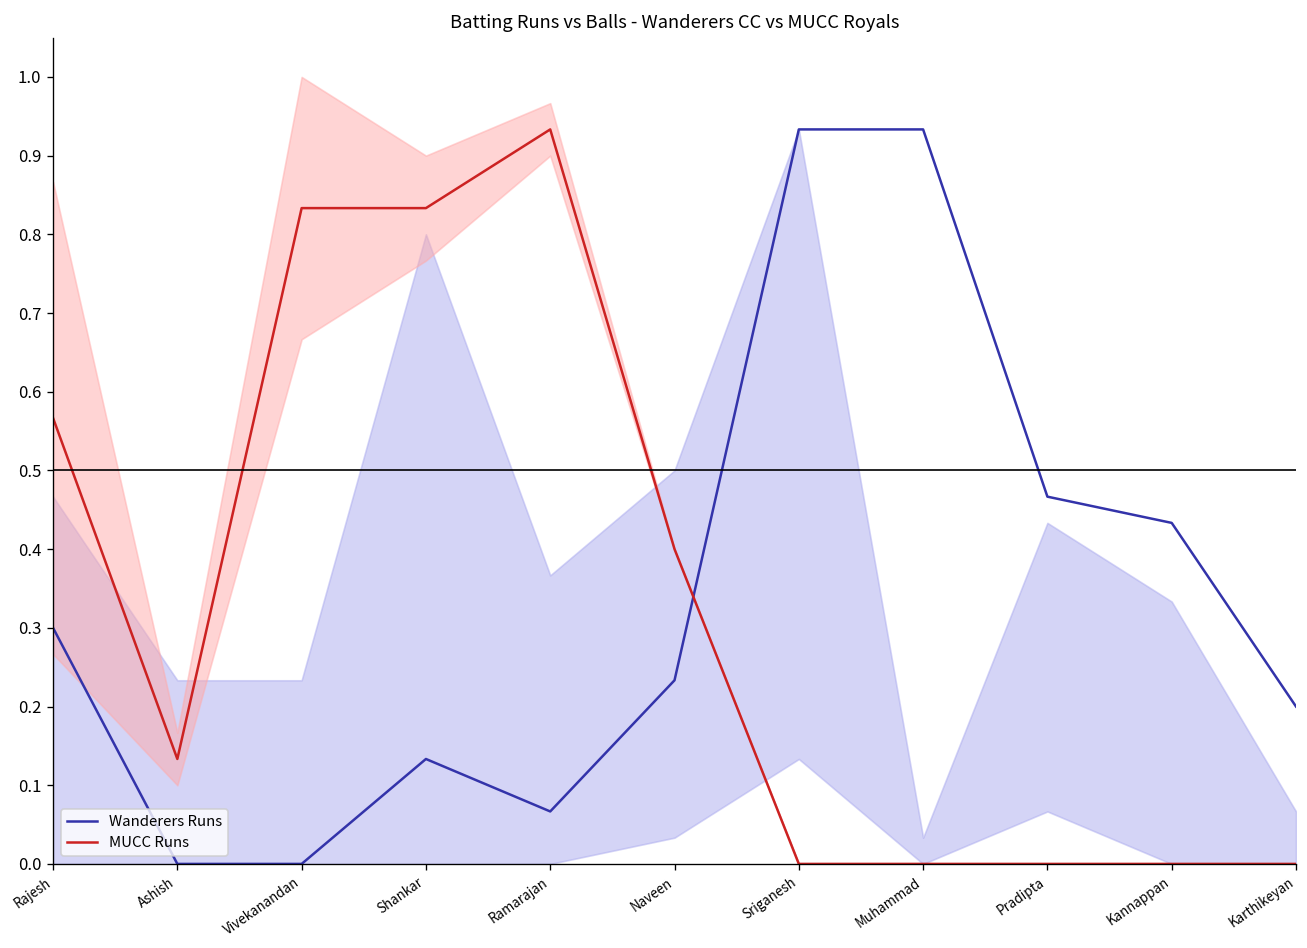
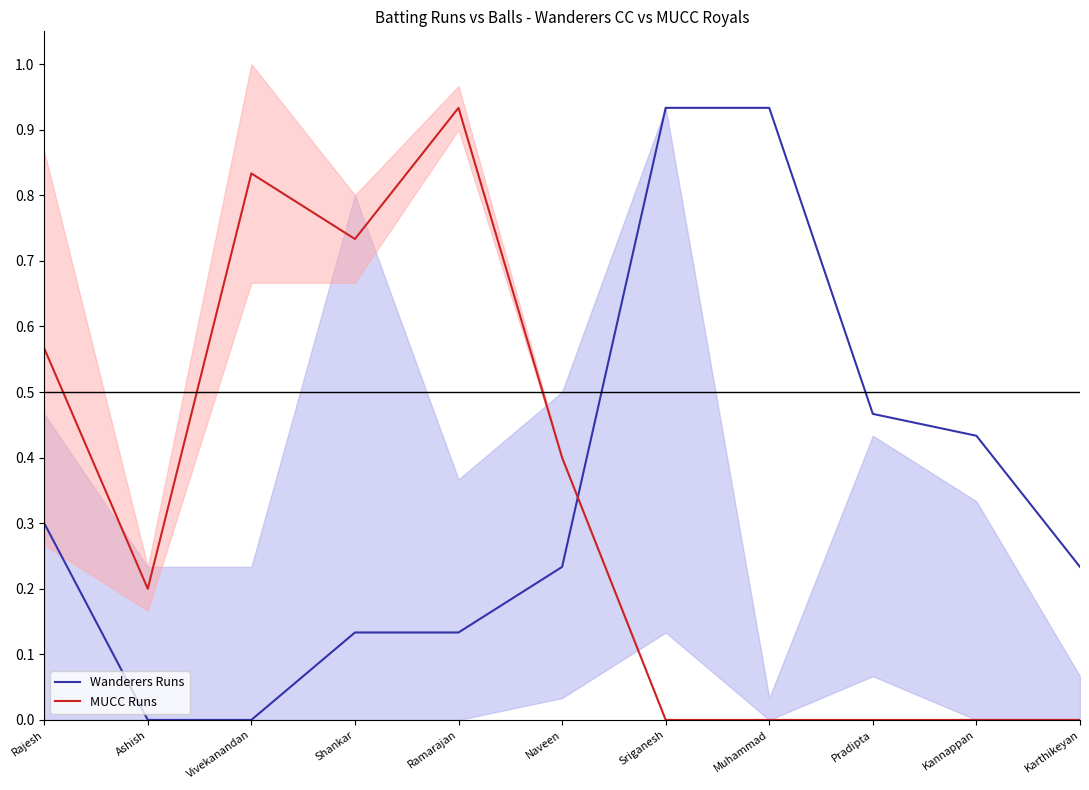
  {
    "Wanderers Runs": {
      "Rajesh": 0.30,
      "Ashish": 0.00,
      "Vivekanandan": 0.00,
      "Shankar": 0.13,
-     "Ramarajan": 0.07,
+     "Ramarajan": 0.13,
      "Naveen": 0.23,
      "Muhammad": 0.93,
      "Pradipta": 0.47,
      "Kannappan": 0.43,
-     "Karthikeyan": 0.20
+     "Karthikeyan": 0.23
    },
    "MUCC Runs": {
      "Rajesh": 0.57,
-     "Ashish": 0.13,
+     "Ashish": 0.20,
      "Vivekanandan": 0.83,
-     "Shankar": 0.83,
+     "Shankar": 0.73,
      "Ramarajan": 0.93
    }
  }
